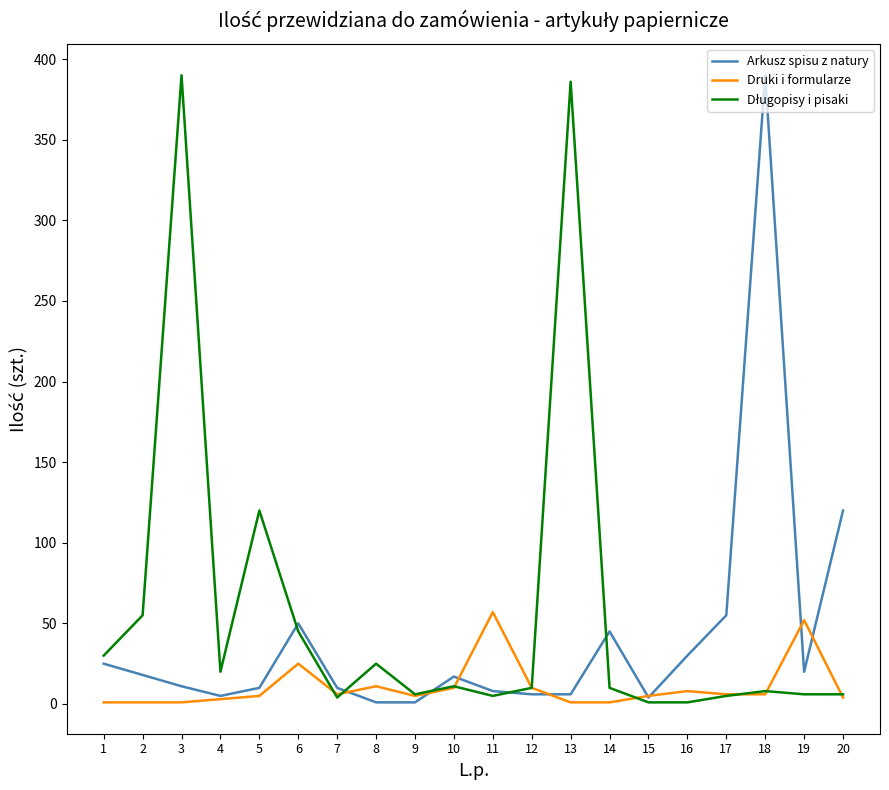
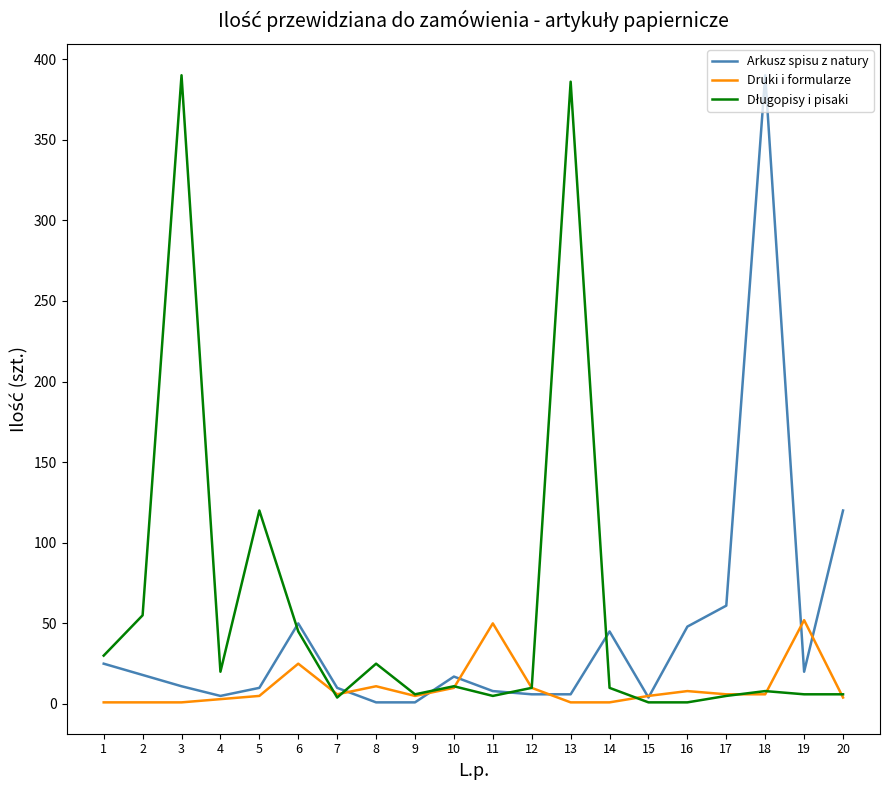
  {
    "Arkusz spisu z natury": {
      "1": 25,
      "2": 18,
      "3": 11,
      "4": 5,
      "5": 10,
      "6": 50,
      "7": 10,
      "8": 1,
      "9": 1,
      "10": 17,
      "11": 8,
      "12": 6,
      "13": 6,
      "14": 45,
-     "16": 30,
-     "17": 55,
+     "16": 48,
+     "17": 61,
      "19": 20,
      "20": 120
    },
    "Druki i formularze": {
      "1": 1,
      "2": 1,
      "3": 1,
      "4": 3,
      "5": 5,
      "6": 25,
      "7": 6,
      "8": 11,
-     "11": 57,
+     "11": 50,
      "13": 1,
      "14": 1,
      "16": 8,
      "18": 6,
      "19": 52,
      "20": 4
    },
    "Długopisy i pisaki": {
      "1": 30,
      "2": 55,
      "3": 390,
      "4": 20,
      "5": 120,
      "6": 45,
      "7": 4,
      "8": 25,
      "11": 5,
      "13": 386,
      "14": 10,
      "15": 1,
      "16": 1,
      "18": 8,
      "19": 6,
      "20": 6
    }
  }
